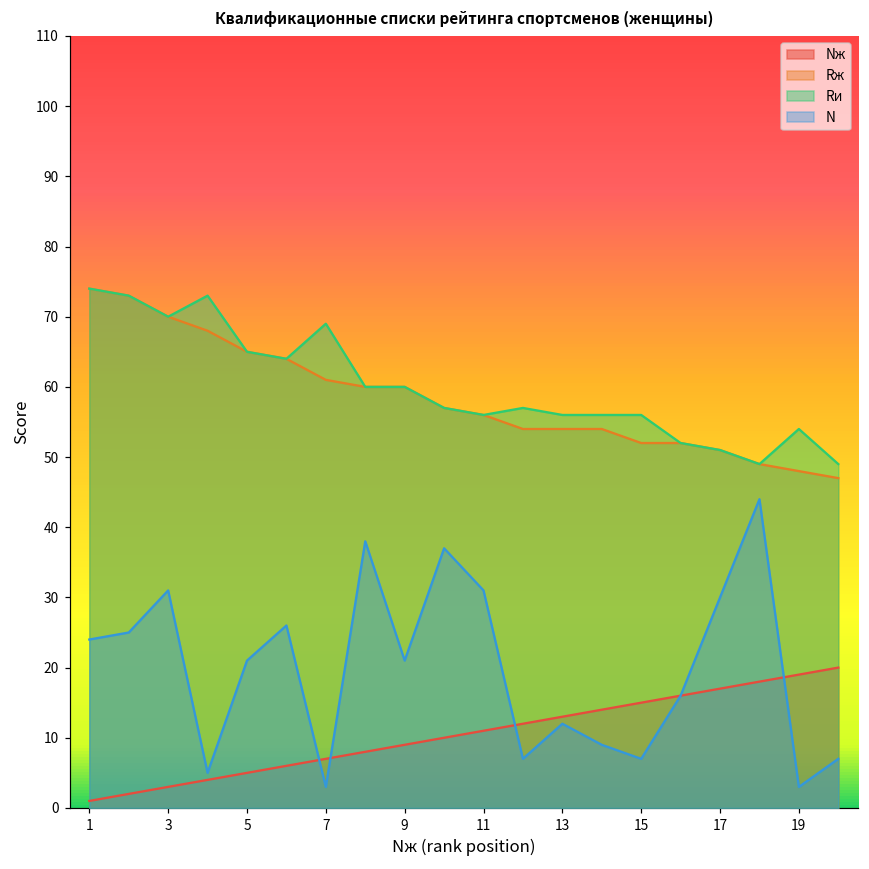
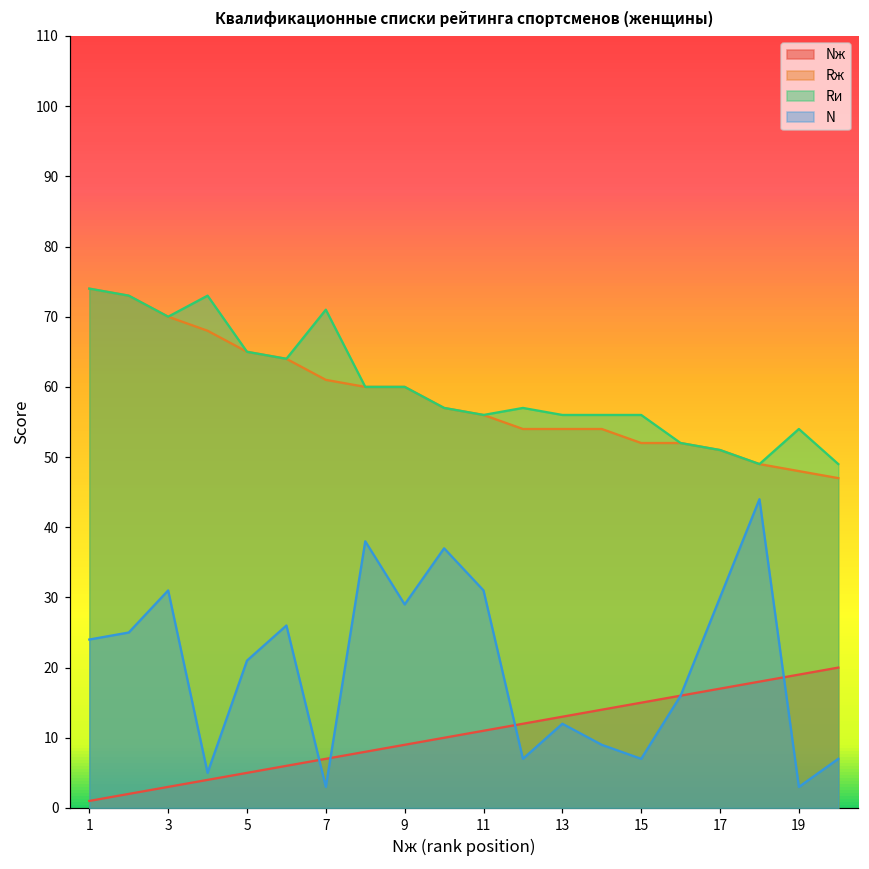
  {
    "Rи": {
-     "7": 69,
+     "7": 71,
      "13": 56,
      "15": 56,
      "19": 54
    },
    "N": {
      "1": 24,
      "3": 31,
      "5": 21,
      "7": 3,
-     "9": 21,
+     "9": 29,
      "11": 31,
      "13": 12,
      "15": 7,
      "17": 30,
      "19": 3
    }
  }
